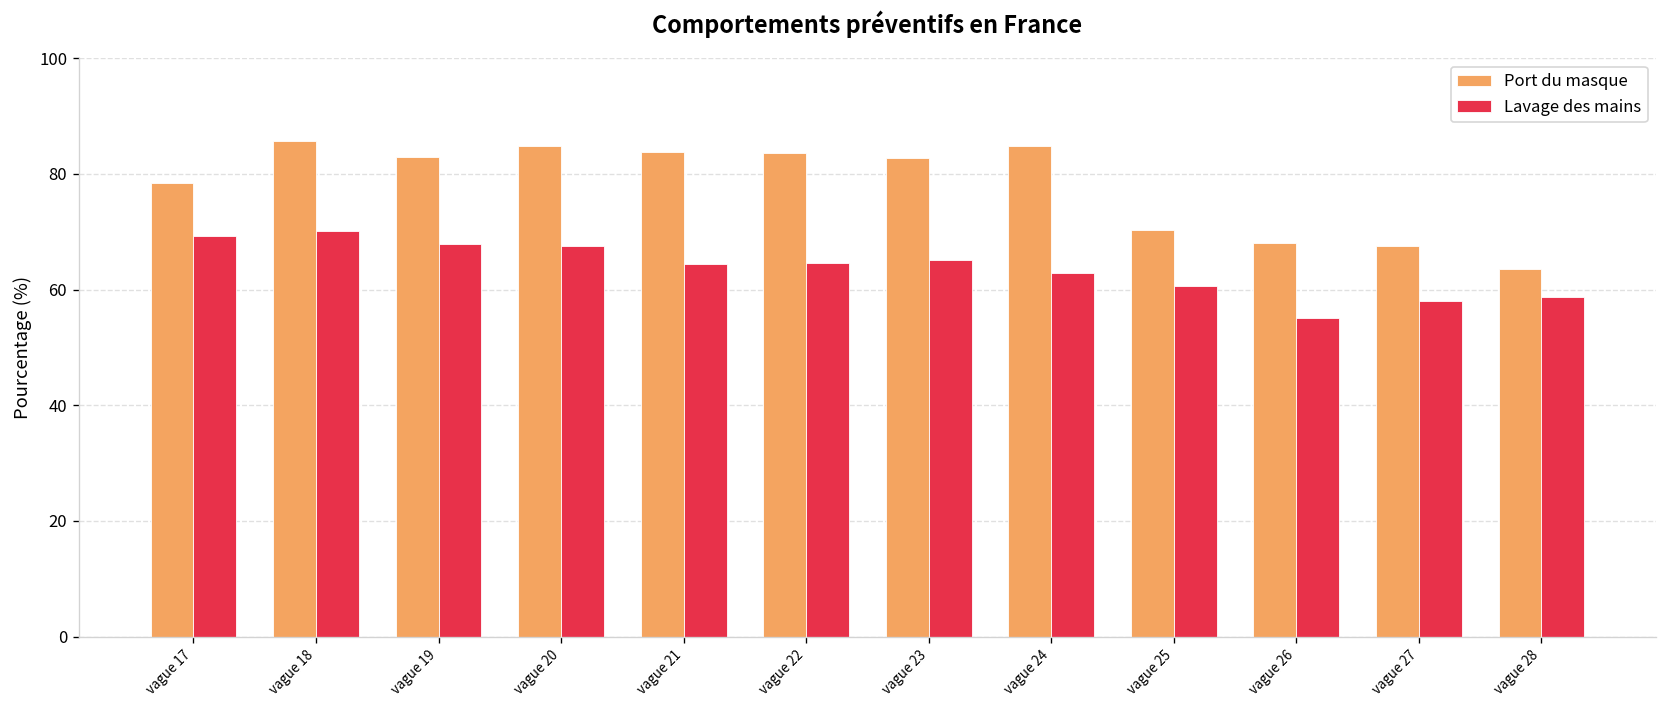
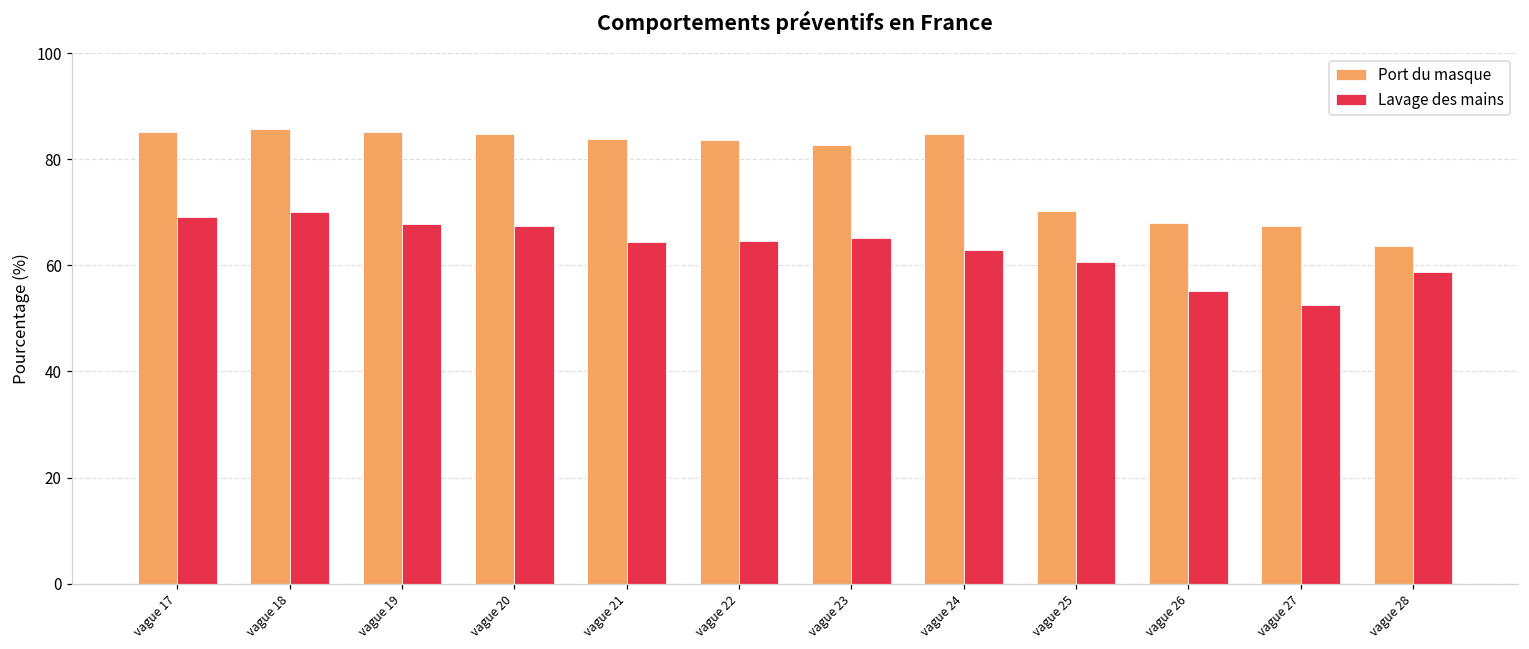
  {
    "Port du masque": {
-     "vague 17": 78,
+     "vague 17": 85,
      "vague 18": 86,
-     "vague 19": 83,
+     "vague 19": 85,
      "vague 20": 85,
      "vague 21": 84,
      "vague 22": 84,
      "vague 23": 83,
      "vague 24": 85,
      "vague 25": 70,
      "vague 26": 68,
      "vague 27": 68,
      "vague 28": 64
    },
    "Lavage des mains": {
      "vague 17": 69,
      "vague 18": 70,
      "vague 19": 68,
      "vague 20": 68,
      "vague 21": 64,
      "vague 22": 65,
      "vague 23": 65,
      "vague 24": 63,
      "vague 25": 61,
      "vague 26": 55,
-     "vague 27": 58,
+     "vague 27": 53,
      "vague 28": 59
    }
  }
